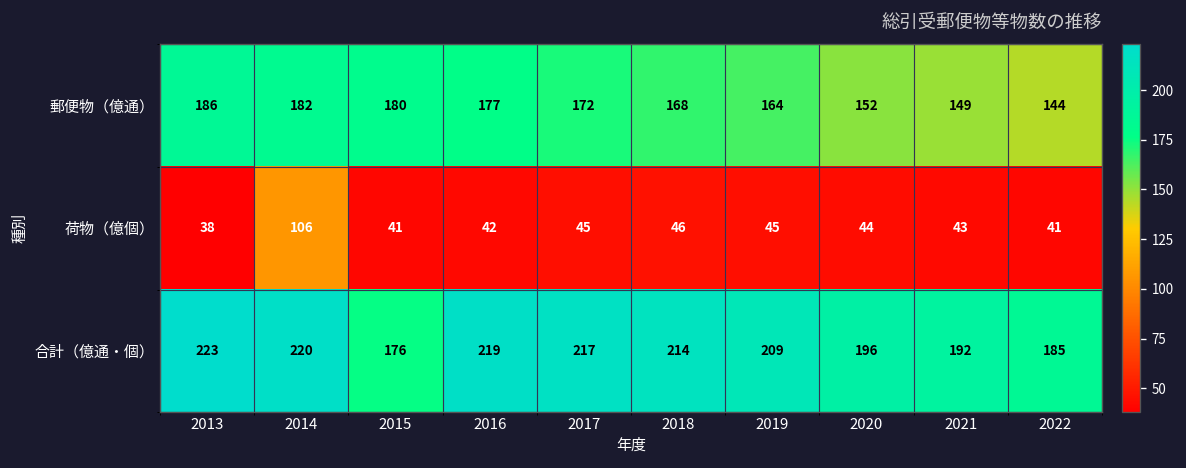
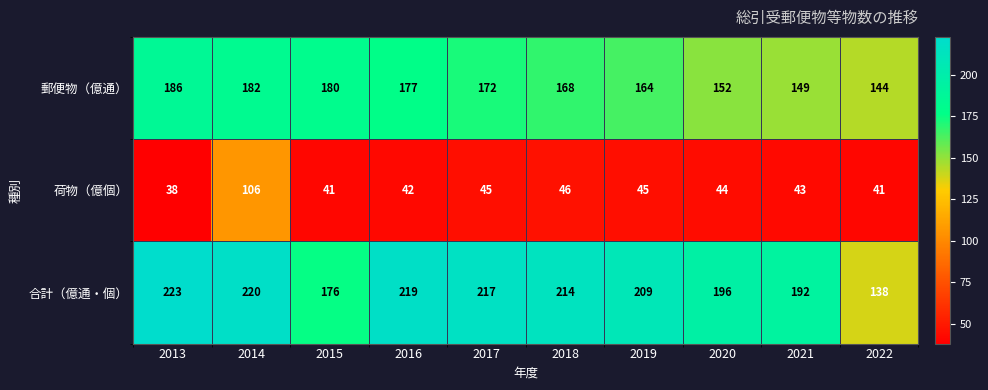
  {
    "郵便物（億通）": {
      "2013": 186,
      "2014": 182,
      "2015": 180,
      "2016": 177,
      "2017": 172,
      "2018": 168,
      "2019": 164,
      "2020": 152,
      "2021": 149,
      "2022": 144
    },
    "荷物（億個）": {
      "2013": 38,
      "2014": 106,
      "2015": 41,
      "2016": 42,
      "2017": 45,
      "2018": 46,
      "2019": 45,
      "2020": 44,
      "2021": 43,
      "2022": 41
    },
    "合計（億通・個）": {
      "2013": 223,
      "2014": 220,
      "2015": 176,
      "2016": 219,
      "2017": 217,
      "2018": 214,
      "2019": 209,
      "2020": 196,
      "2021": 192,
-     "2022": 185
+     "2022": 138
    }
  }
